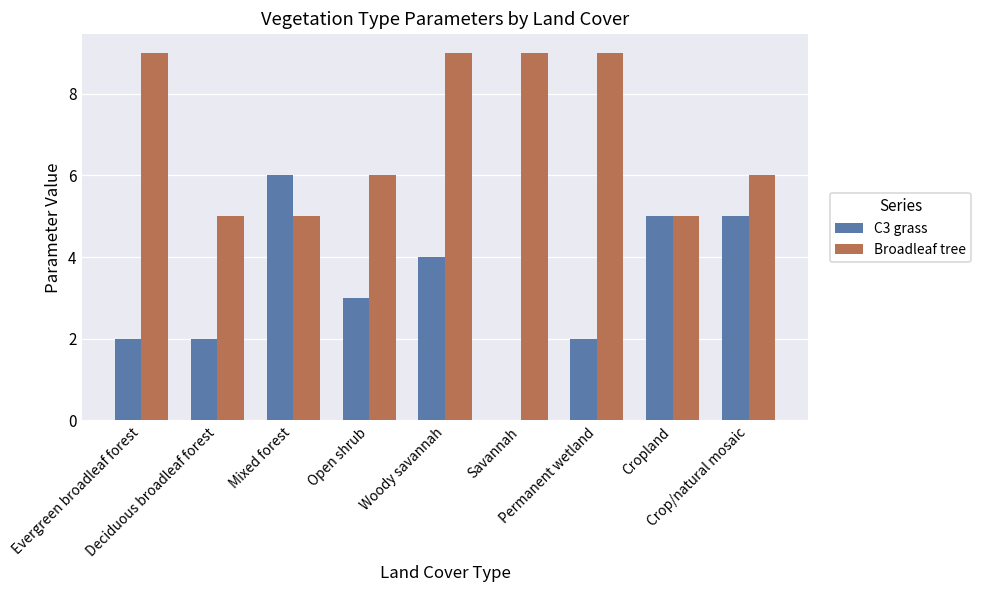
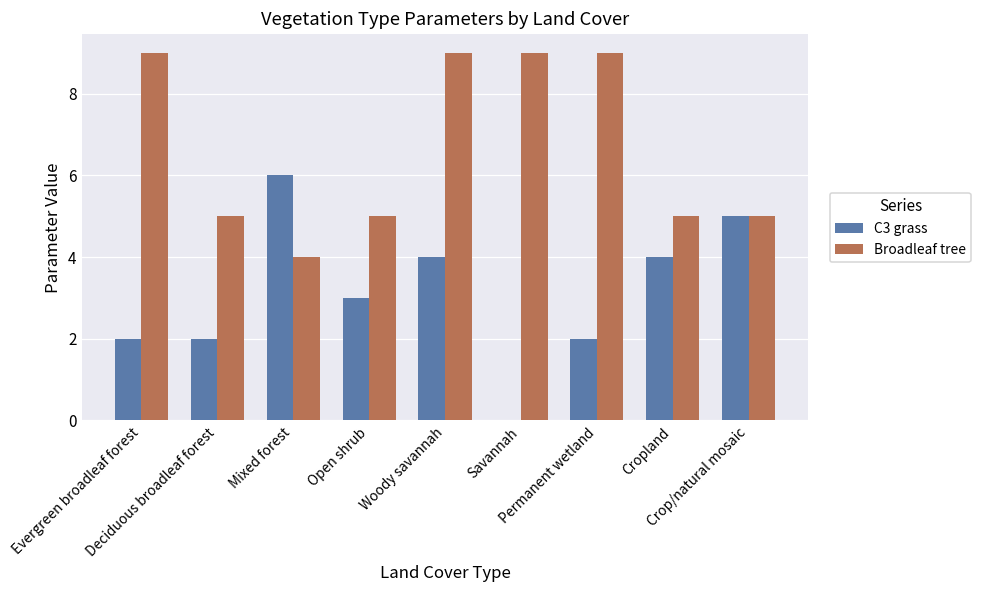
  {
    "C3 grass": {
      "Evergreen broadleaf forest": 2,
      "Deciduous broadleaf forest": 2,
      "Mixed forest": 6,
      "Open shrub": 3,
      "Woody savannah": 4,
      "Savannah": 0,
      "Permanent wetland": 2,
-     "Cropland": 5,
+     "Cropland": 4,
      "Crop/natural mosaic": 5
    },
    "Broadleaf tree": {
      "Evergreen broadleaf forest": 9,
      "Deciduous broadleaf forest": 5,
-     "Mixed forest": 5,
-     "Open shrub": 6,
+     "Mixed forest": 4,
+     "Open shrub": 5,
      "Woody savannah": 9,
      "Savannah": 9,
      "Permanent wetland": 9,
      "Cropland": 5,
-     "Crop/natural mosaic": 6
+     "Crop/natural mosaic": 5
    }
  }
